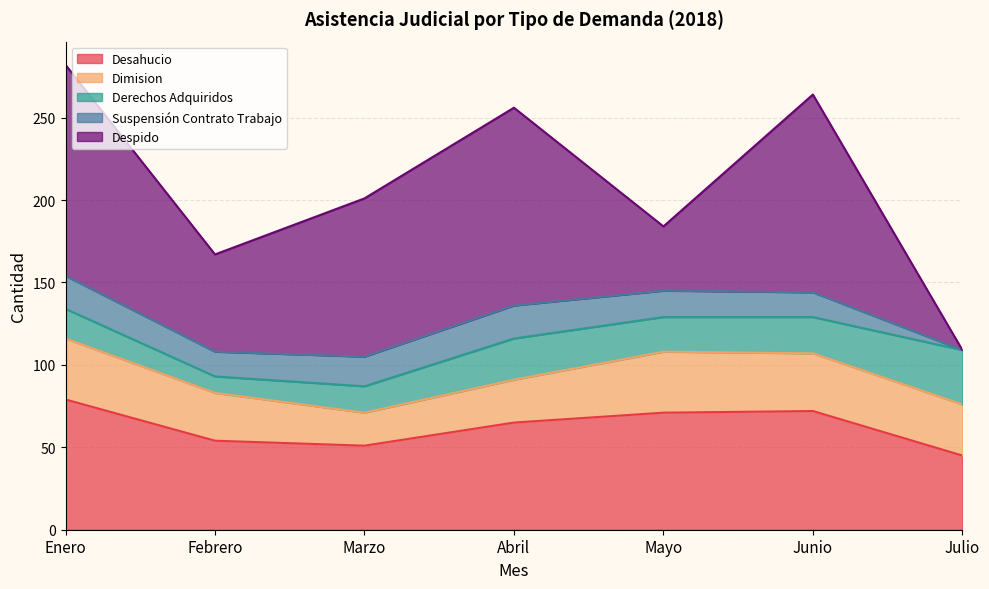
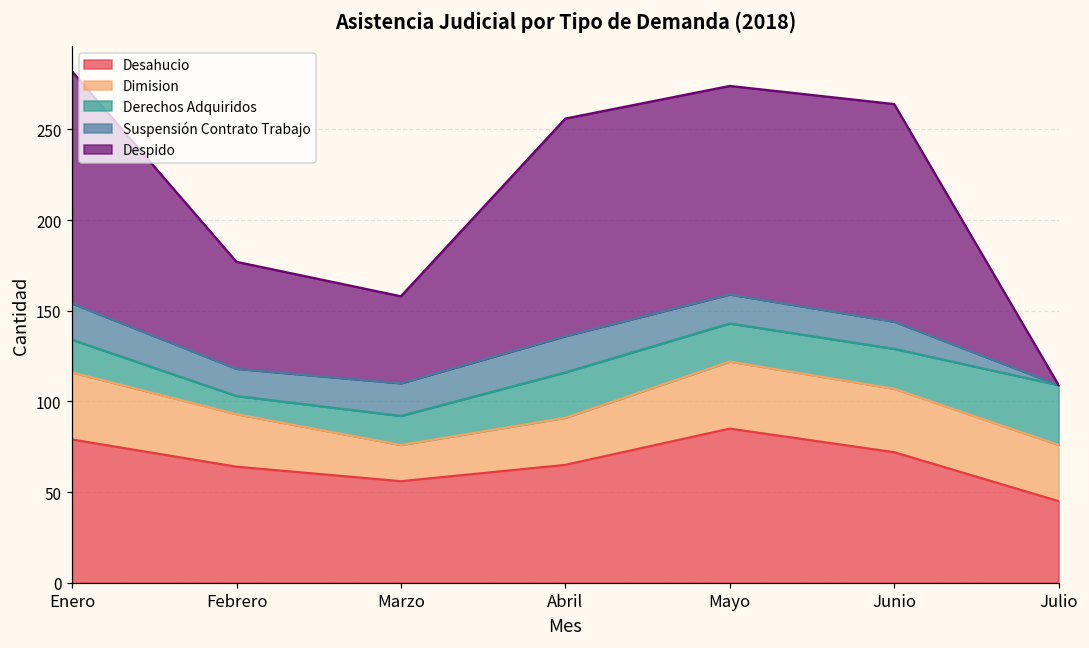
  {
    "Desahucio": {
      "Enero": 79,
-     "Febrero": 54,
-     "Marzo": 51,
+     "Febrero": 64,
+     "Marzo": 56,
      "Abril": 65,
-     "Mayo": 71,
+     "Mayo": 85,
      "Junio": 72,
      "Julio": 45
    },
    "Dimision": {
      "Enero": 37,
      "Febrero": 29,
      "Marzo": 20,
      "Abril": 26,
      "Mayo": 37,
      "Junio": 35,
      "Julio": 31
    },
    "Despido": {
      "Enero": 128,
      "Febrero": 59,
-     "Marzo": 96,
+     "Marzo": 48,
      "Abril": 120,
-     "Mayo": 39,
+     "Mayo": 115,
      "Junio": 120
    }
  }
